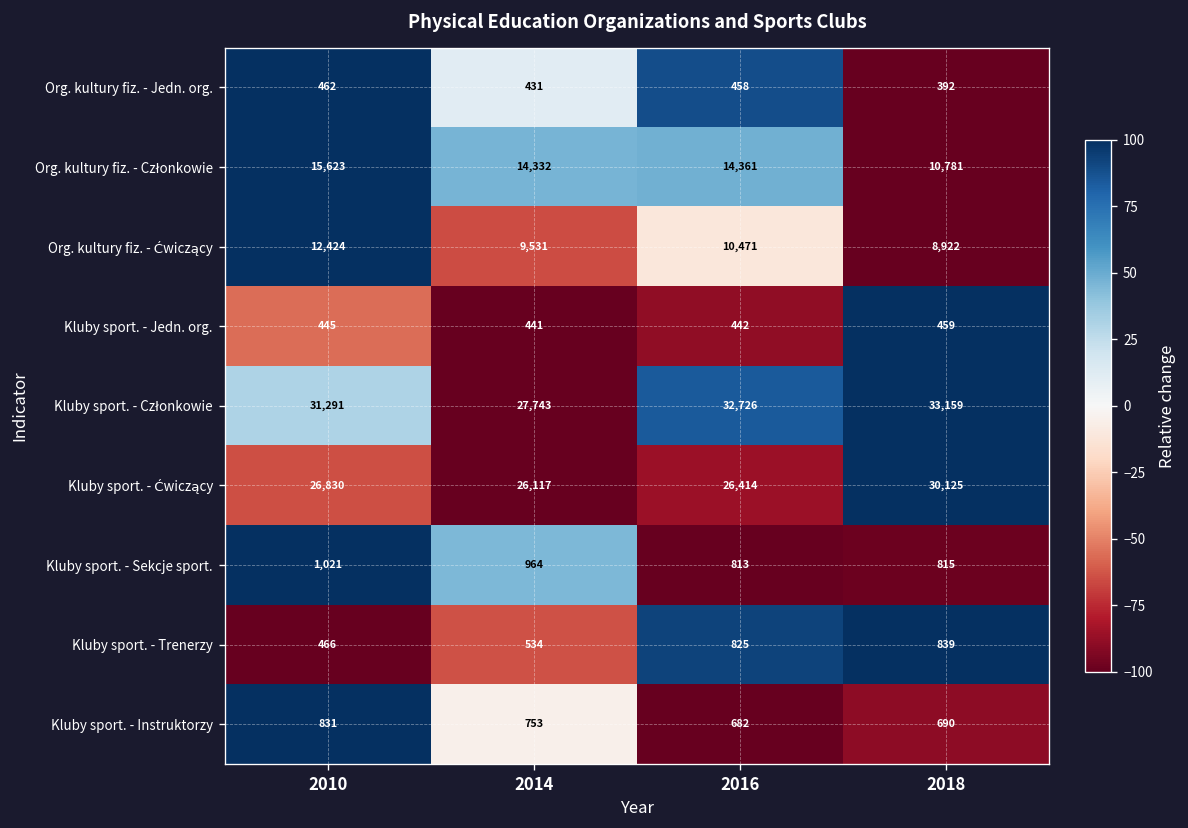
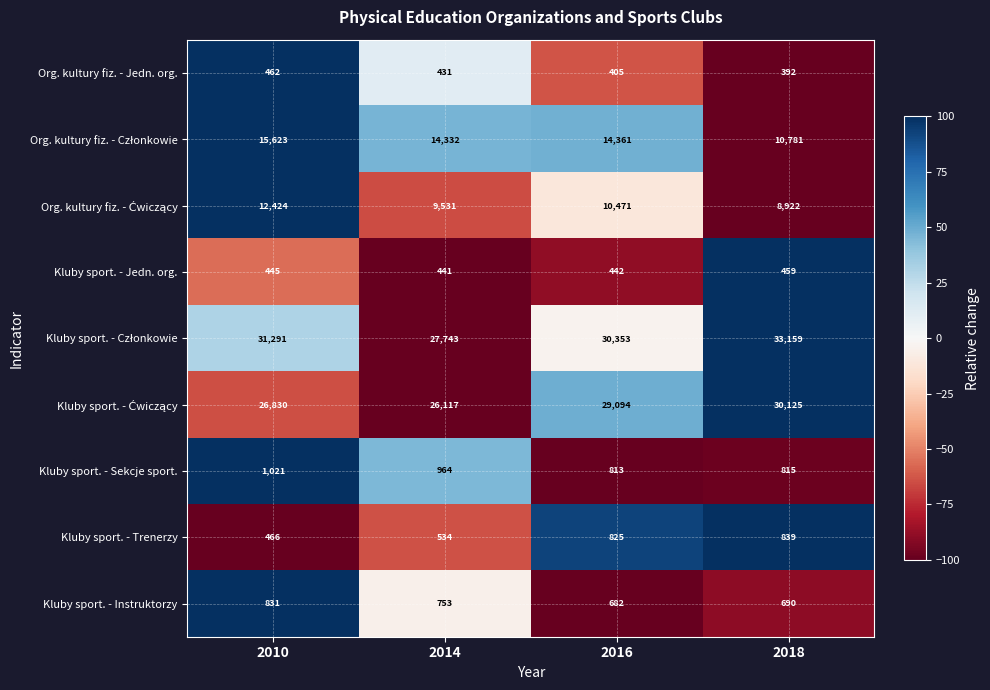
  {
    "Org. kultury fiz. - Jedn. org.": {
      "2010": "462",
      "2014": "431",
-     "2016": "458",
+     "2016": "405",
      "2018": "392"
    },
    "Org. kultury fiz. - Członkowie": {
      "2010": "15,623",
      "2014": "14,332",
      "2016": "14,361",
      "2018": "10,781"
    },
    "Org. kultury fiz. - Ćwiczący": {
      "2010": "12,424",
      "2014": "9,531",
      "2016": "10,471",
      "2018": "8,922"
    },
    "Kluby sport. - Jedn. org.": {
      "2010": "445",
      "2014": "441",
      "2016": "442",
      "2018": "459"
    },
    "Kluby sport. - Członkowie": {
      "2010": "31,291",
      "2014": "27,743",
-     "2016": "32,726",
+     "2016": "30,353",
      "2018": "33,159"
    },
    "Kluby sport. - Ćwiczący": {
      "2010": "26,830",
      "2014": "26,117",
-     "2016": "26,414",
+     "2016": "29,094",
      "2018": "30,125"
    },
    "Kluby sport. - Sekcje sport.": {
      "2010": "1,021",
      "2014": "964",
      "2016": "813",
      "2018": "815"
    },
    "Kluby sport. - Trenerzy": {
      "2010": "466",
      "2014": "534",
      "2016": "825",
      "2018": "839"
    },
    "Kluby sport. - Instruktorzy": {
      "2010": "831",
      "2014": "753",
      "2016": "682",
      "2018": "690"
    }
  }
